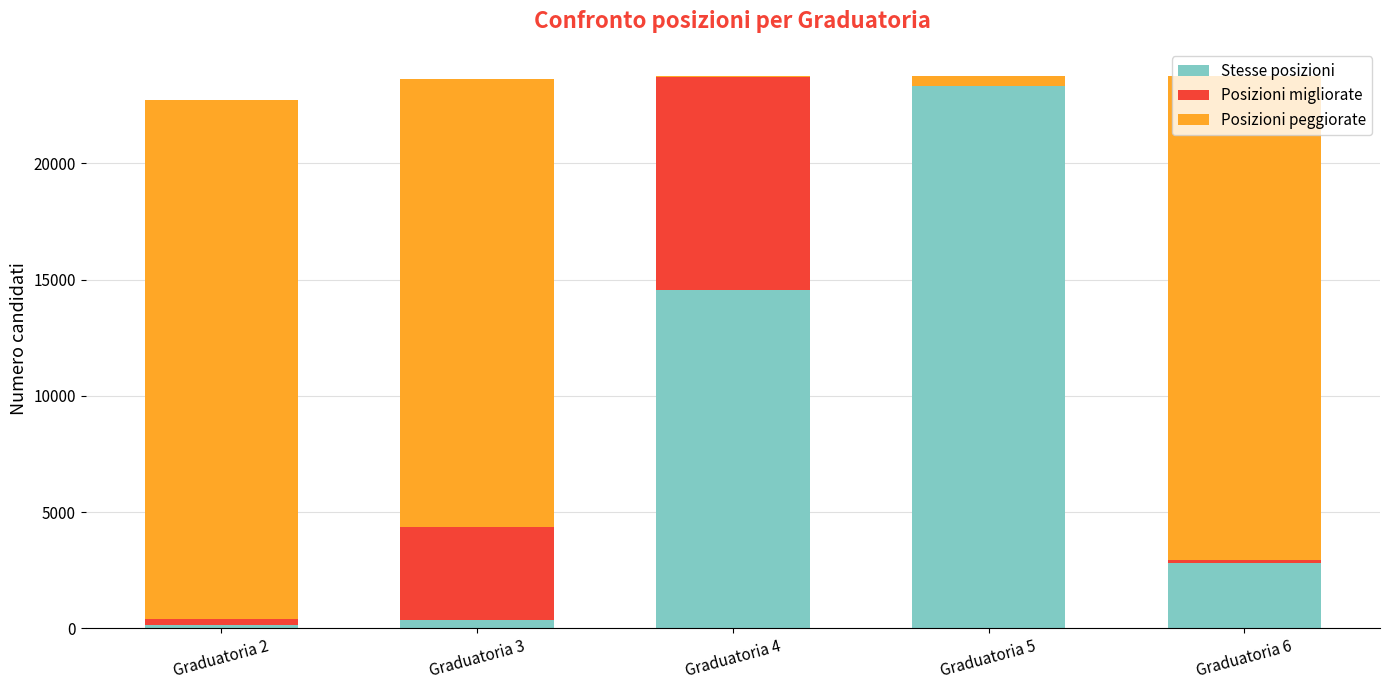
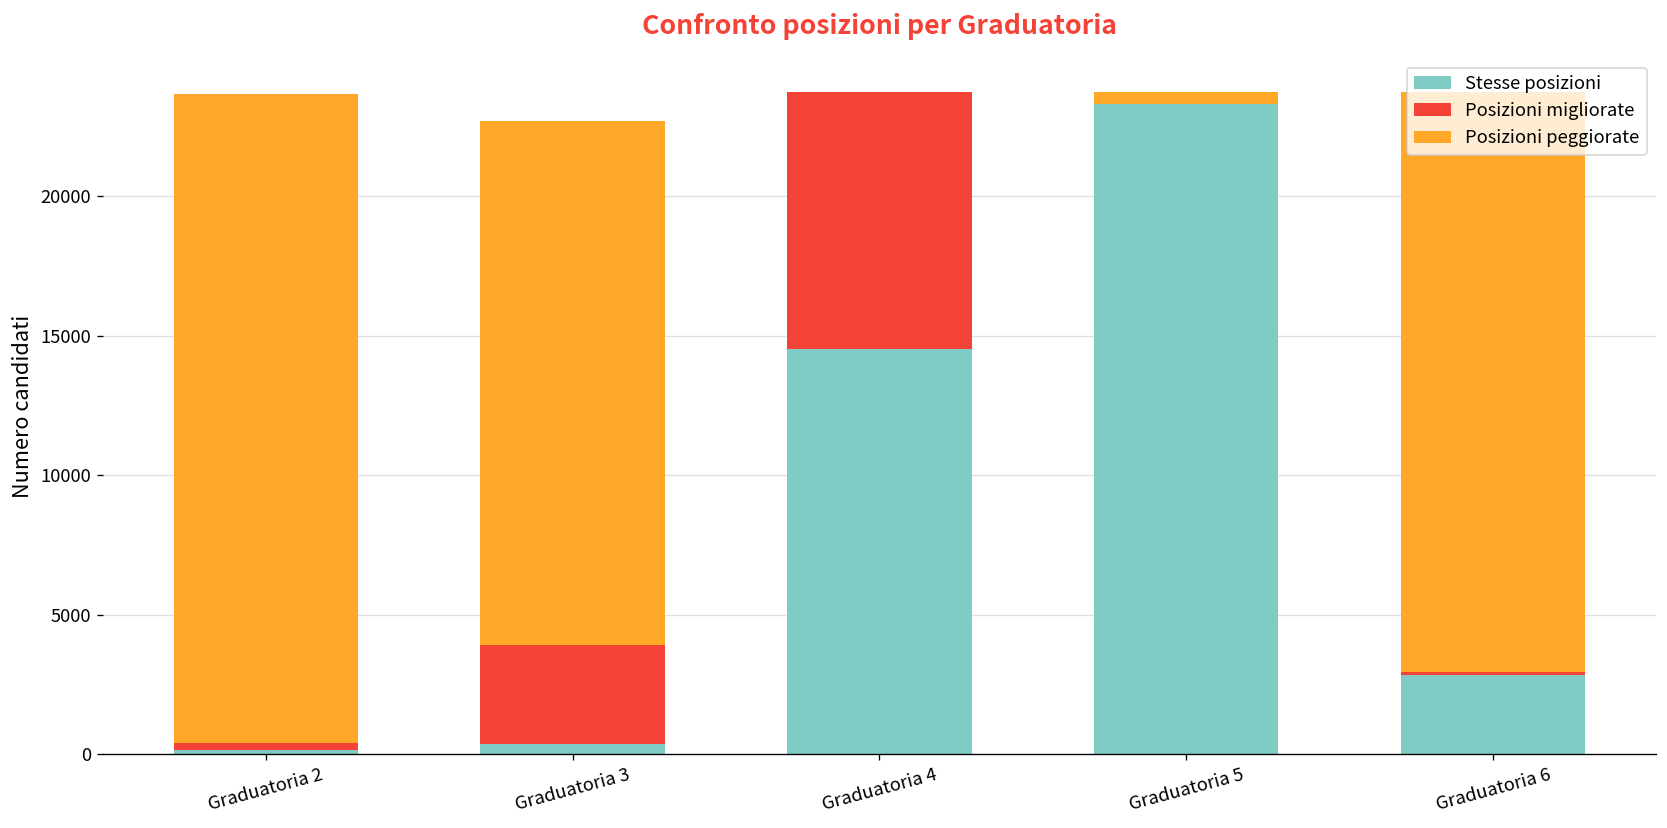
  {
    "Stesse posizioni": {
      "Graduatoria 2": 200,
      "Graduatoria 3": 400,
      "Graduatoria 4": 14500,
      "Graduatoria 5": 23300,
      "Graduatoria 6": 2800
    },
    "Posizioni migliorate": {
      "Graduatoria 2": 200,
-     "Graduatoria 3": 4000,
+     "Graduatoria 3": 3600,
      "Graduatoria 4": 9200,
      "Graduatoria 6": 100
    },
    "Posizioni peggiorate": {
-     "Graduatoria 2": 22300,
-     "Graduatoria 3": 19300,
+     "Graduatoria 2": 23300,
+     "Graduatoria 3": 18800,
      "Graduatoria 5": 400
    }
  }
